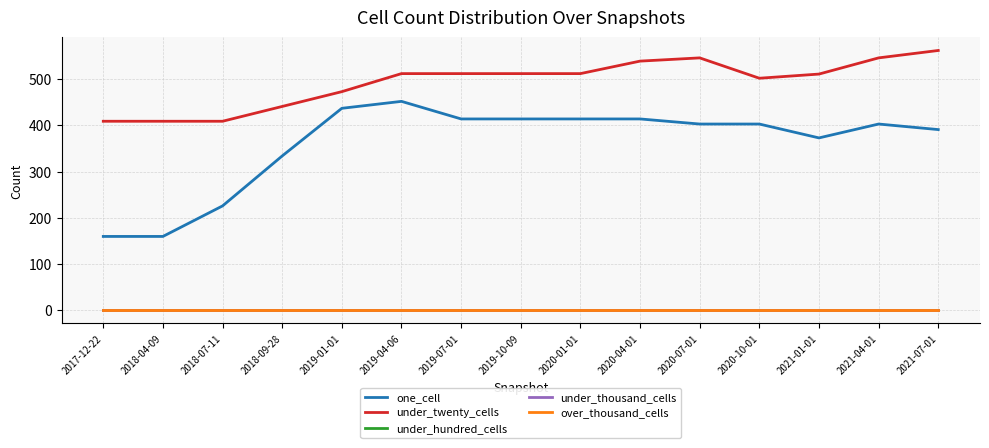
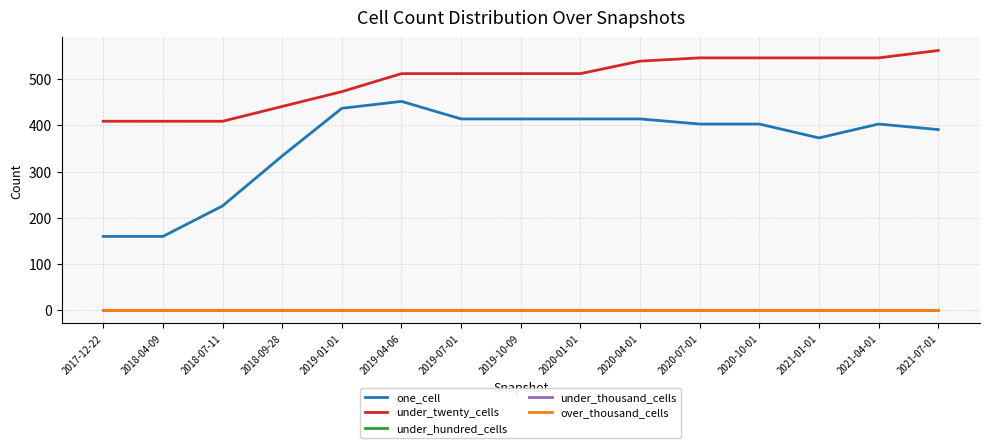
  {
    "one_cell": {
      "2017-12-22": 160,
      "2018-04-09": 160,
      "2018-07-11": 230,
      "2018-09-28": 330,
      "2019-01-01": 440,
      "2019-04-06": 450,
      "2019-07-01": 410,
      "2019-10-09": 410,
      "2020-01-01": 410,
      "2020-04-01": 410,
      "2020-07-01": 400,
      "2020-10-01": 400,
      "2021-01-01": 370,
      "2021-04-01": 400,
      "2021-07-01": 390
    },
    "under_twenty_cells": {
      "2017-12-22": 410,
      "2018-04-09": 410,
      "2018-07-11": 410,
      "2018-09-28": 440,
      "2019-01-01": 470,
      "2019-04-06": 510,
      "2019-07-01": 510,
      "2019-10-09": 510,
      "2020-01-01": 510,
      "2020-04-01": 540,
      "2020-07-01": 550,
-     "2020-10-01": 500,
-     "2021-01-01": 510,
+     "2020-10-01": 550,
+     "2021-01-01": 550,
      "2021-04-01": 550,
      "2021-07-01": 560
    },
    "over_thousand_cells": {
      "2017-12-22": 0,
      "2018-04-09": 0,
      "2018-07-11": 0,
      "2018-09-28": 0,
      "2019-01-01": 0,
      "2019-04-06": 0,
      "2019-07-01": 0,
      "2019-10-09": 0,
      "2020-01-01": 0,
      "2020-04-01": 0,
      "2020-07-01": 0,
      "2020-10-01": 0,
      "2021-01-01": 0,
      "2021-04-01": 0,
      "2021-07-01": 0
    }
  }
